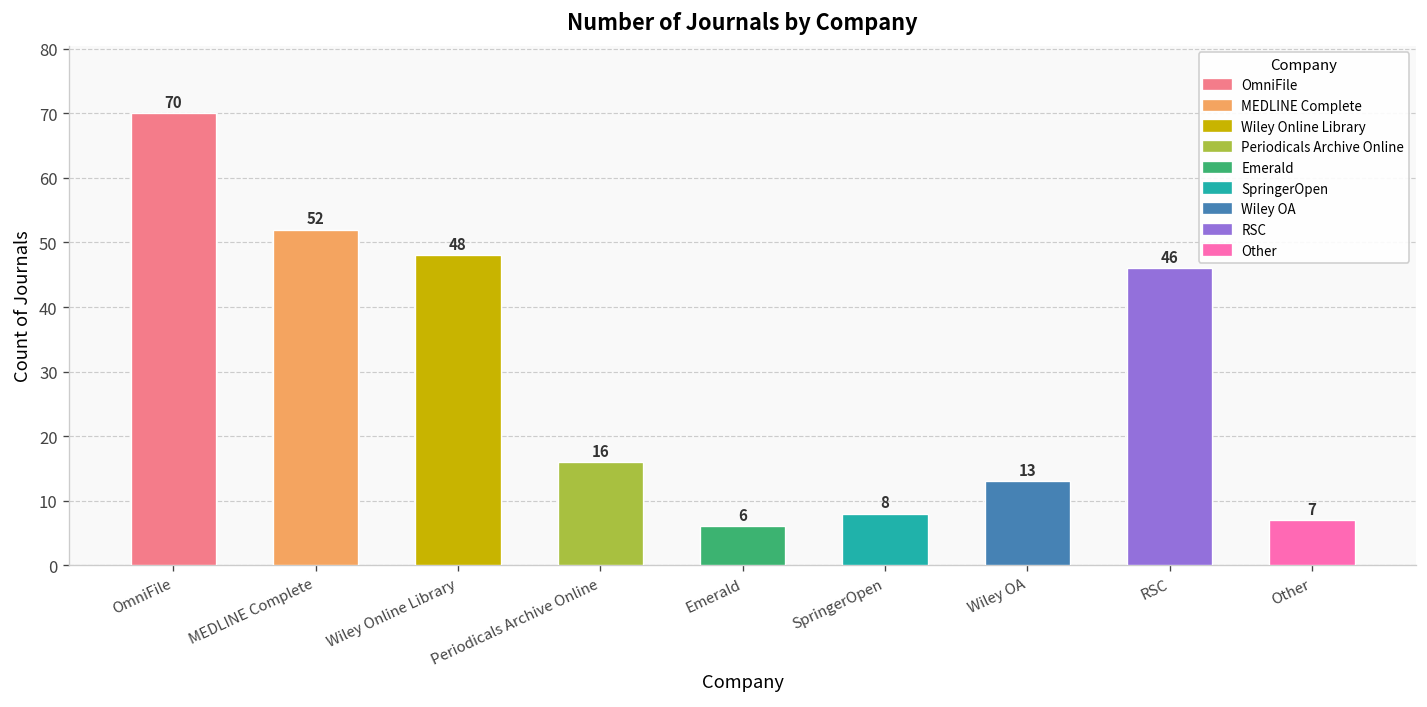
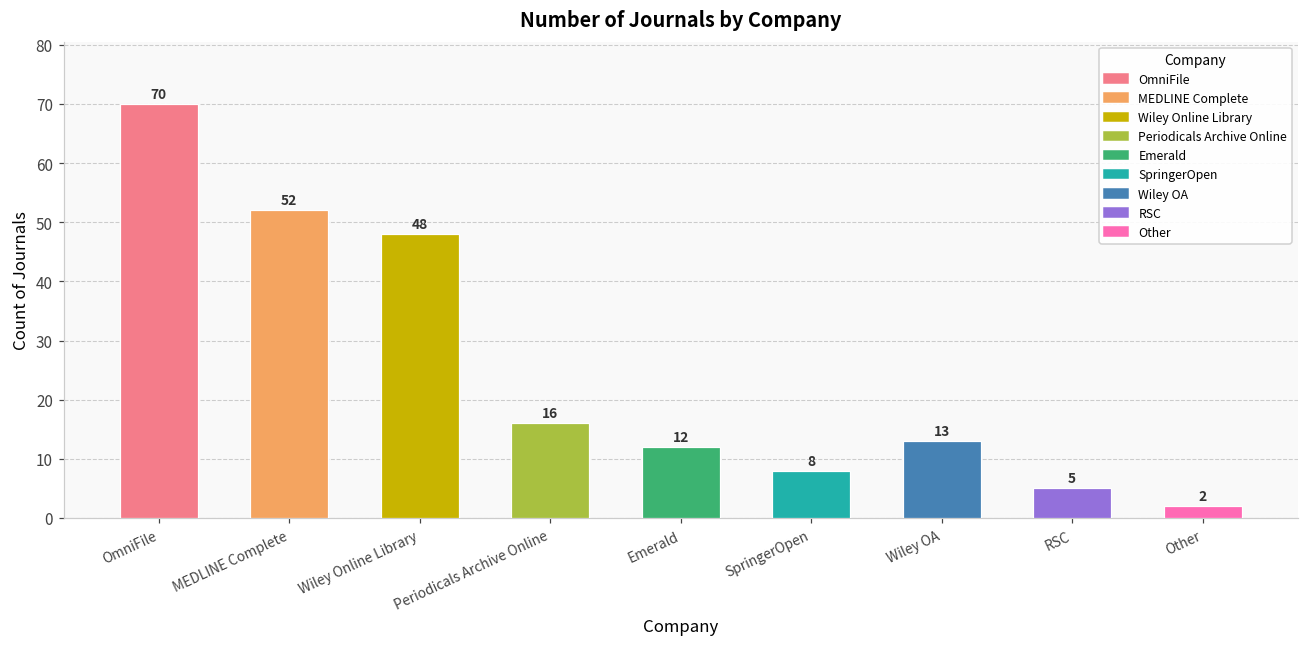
  {
    "OmniFile": 70,
    "MEDLINE Complete": 52,
    "Wiley Online Library": 48,
    "Periodicals Archive Online": 16,
-   "Emerald": 6,
+   "Emerald": 12,
    "SpringerOpen": 8,
    "Wiley OA": 13,
-   "RSC": 46,
-   "Other": 7
+   "RSC": 5,
+   "Other": 2
  }
